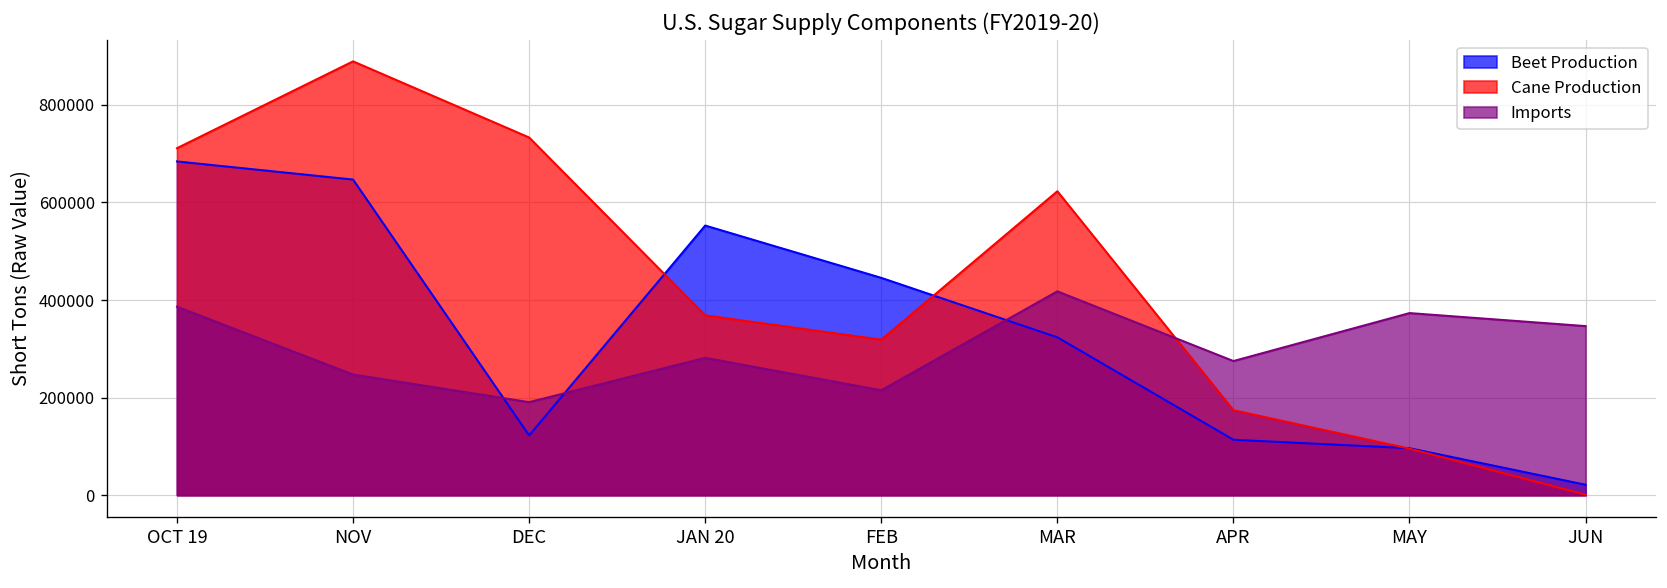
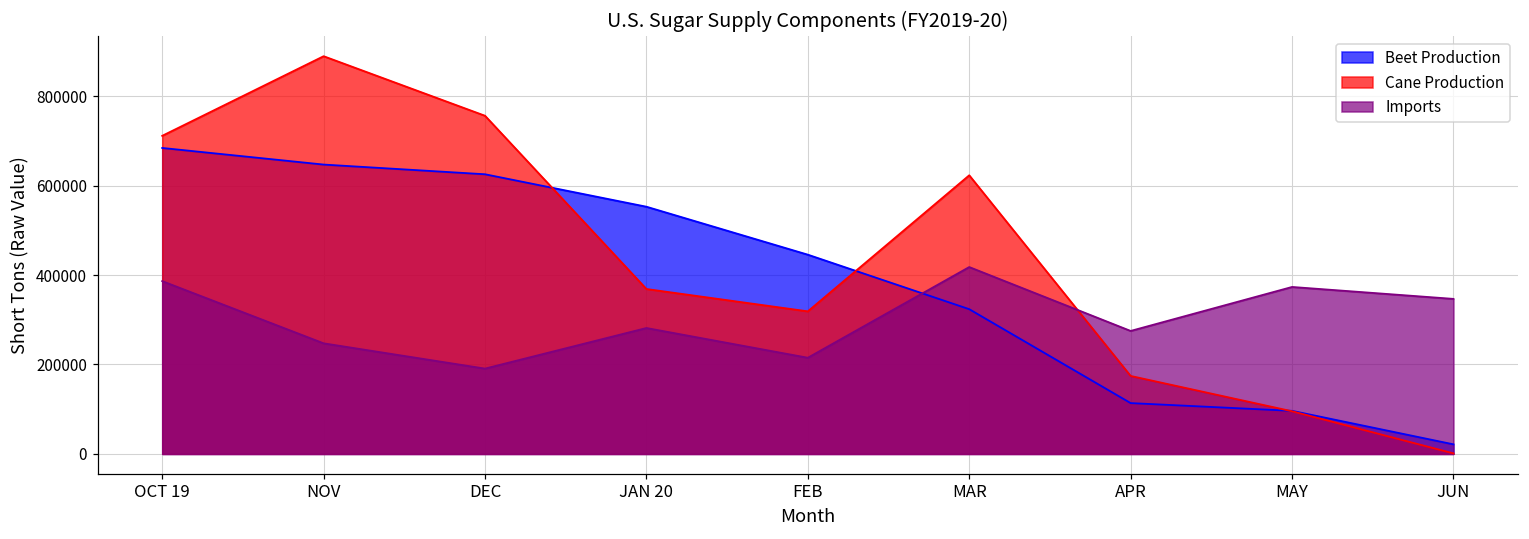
  {
    "Beet Production": {
      "OCT 19": 680000,
      "NOV": 650000,
-     "DEC": 120000,
+     "DEC": 630000,
      "JAN 20": 550000,
      "FEB": 450000,
      "MAR": 320000,
      "APR": 110000,
      "JUN": 20000
    },
    "Cane Production": {
      "OCT 19": 710000,
      "NOV": 890000,
-     "DEC": 730000,
+     "DEC": 760000,
      "JAN 20": 370000,
      "FEB": 320000,
      "MAR": 620000,
      "APR": 170000,
      "JUN": 0
    },
    "Imports": {
      "OCT 19": 390000,
      "NOV": 250000,
      "DEC": 190000,
      "JAN 20": 280000,
      "FEB": 220000,
      "MAR": 420000,
      "APR": 280000,
      "MAY": 370000,
      "JUN": 350000
    }
  }
